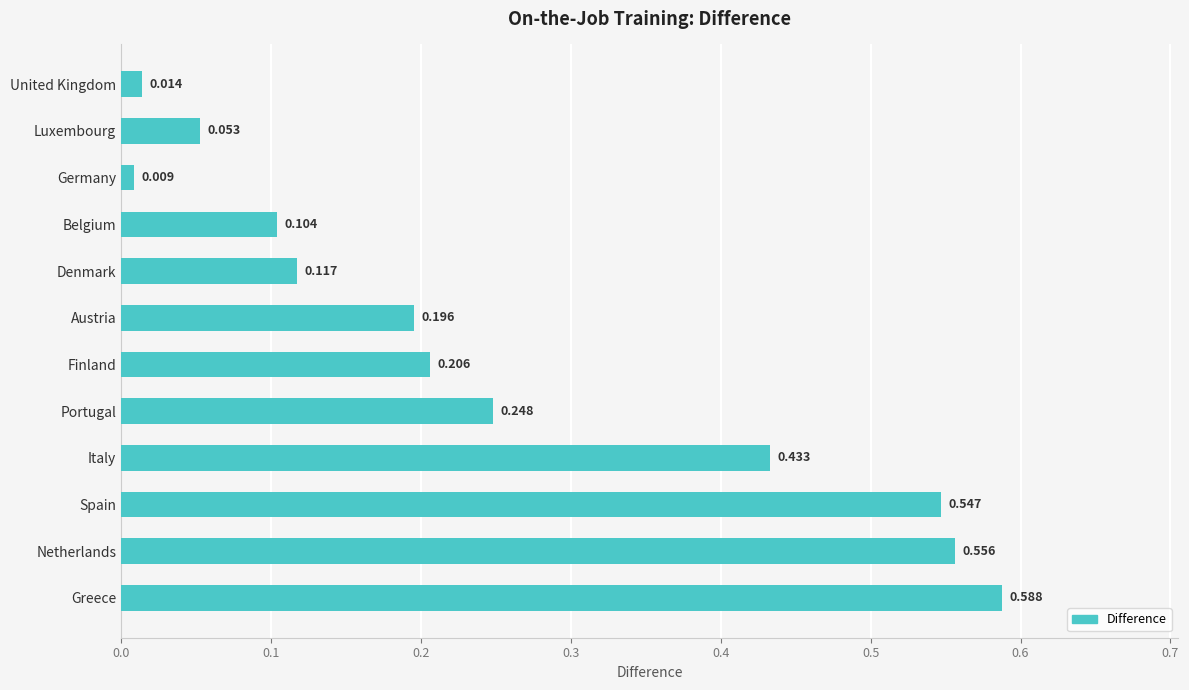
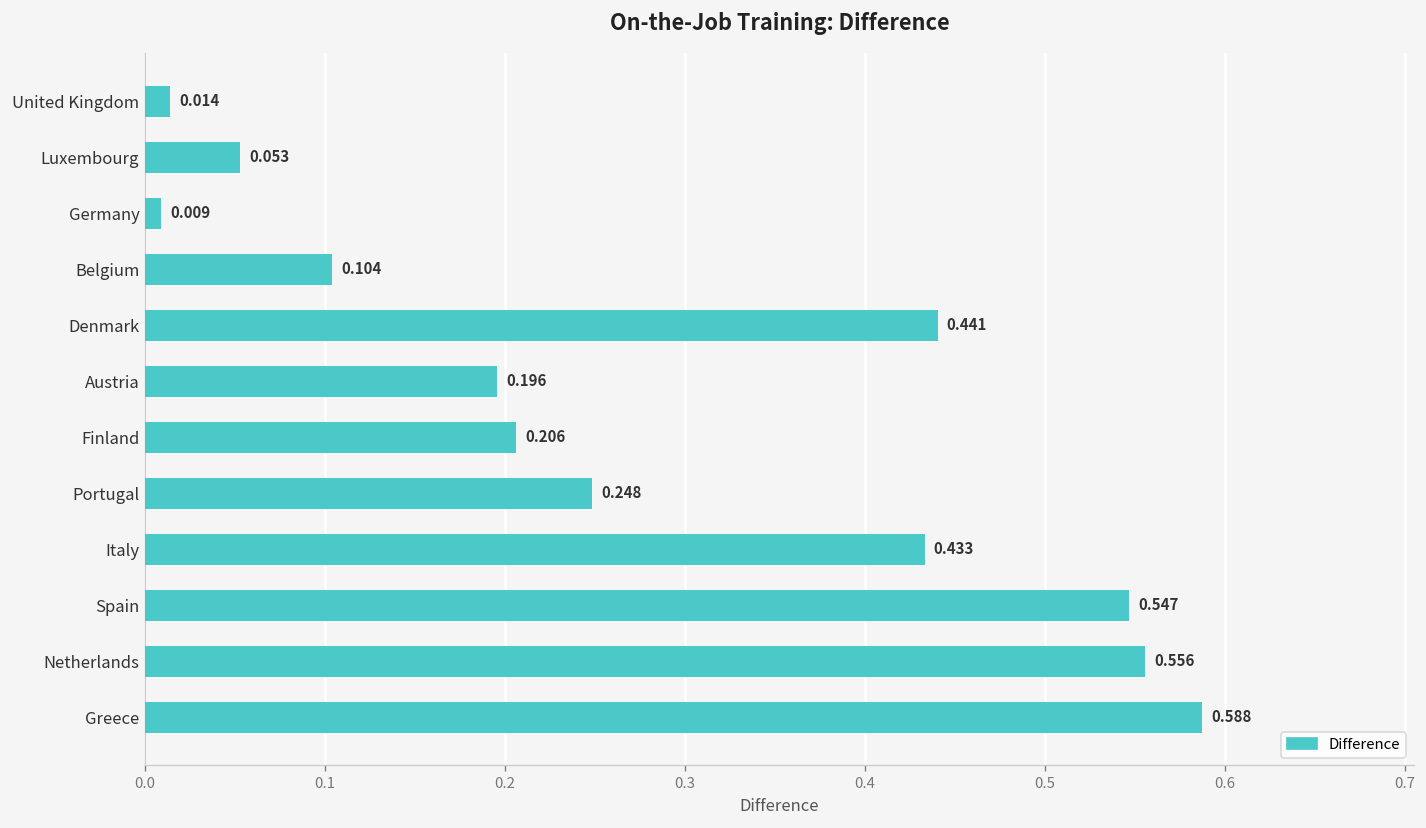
  {
    "United Kingdom": 0.014,
    "Luxembourg": 0.053,
    "Germany": 0.009,
    "Belgium": 0.104,
-   "Denmark": 0.117,
+   "Denmark": 0.441,
    "Austria": 0.196,
    "Finland": 0.206,
    "Portugal": 0.248,
    "Italy": 0.433,
    "Spain": 0.547,
    "Netherlands": 0.556,
    "Greece": 0.588
  }
